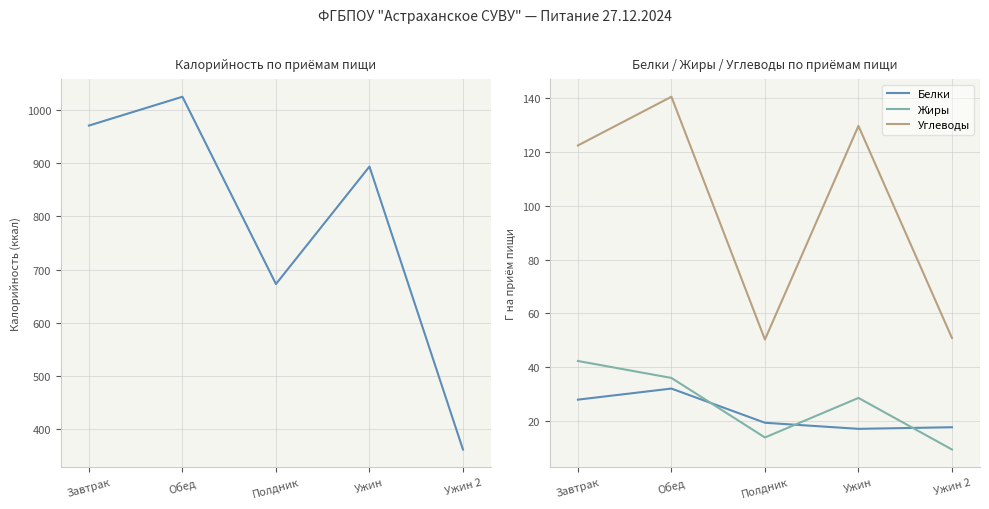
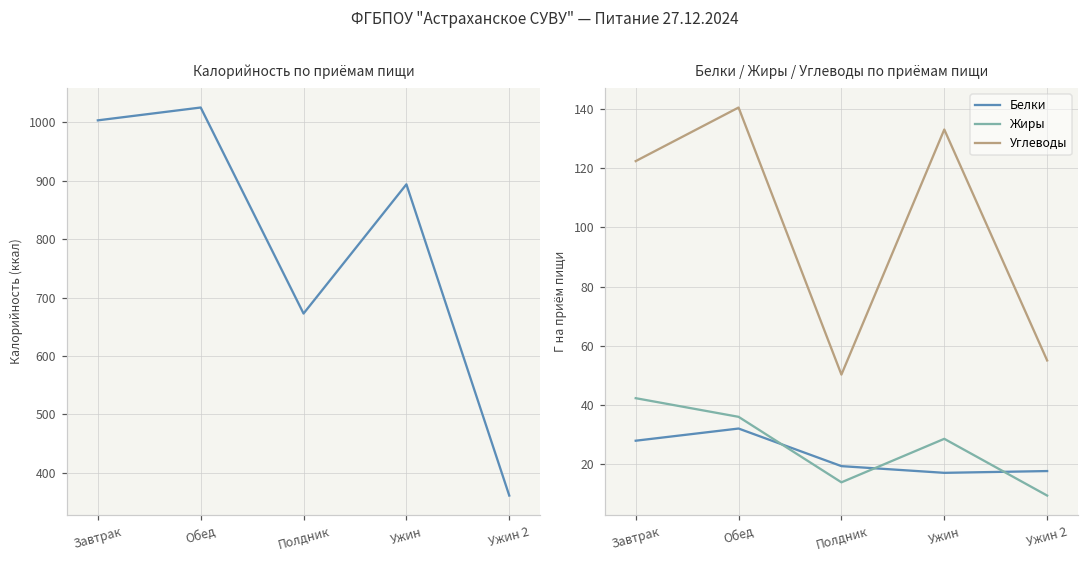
  {
    "Калорийность по приёмам пищи": {
-     "Завтрак": 970,
+     "Завтрак": 1000,
      "Обед": 1030,
      "Полдник": 670,
      "Ужин": 890,
      "Ужин 2": 360
    },
    "Белки / Жиры / Углеводы по приёмам пищи": {
      "Углеводы": {
        "Завтрак": 122,
        "Обед": 141,
        "Полдник": 50,
-       "Ужин": 130,
-       "Ужин 2": 51
+       "Ужин": 133,
+       "Ужин 2": 55
      }
    }
  }
